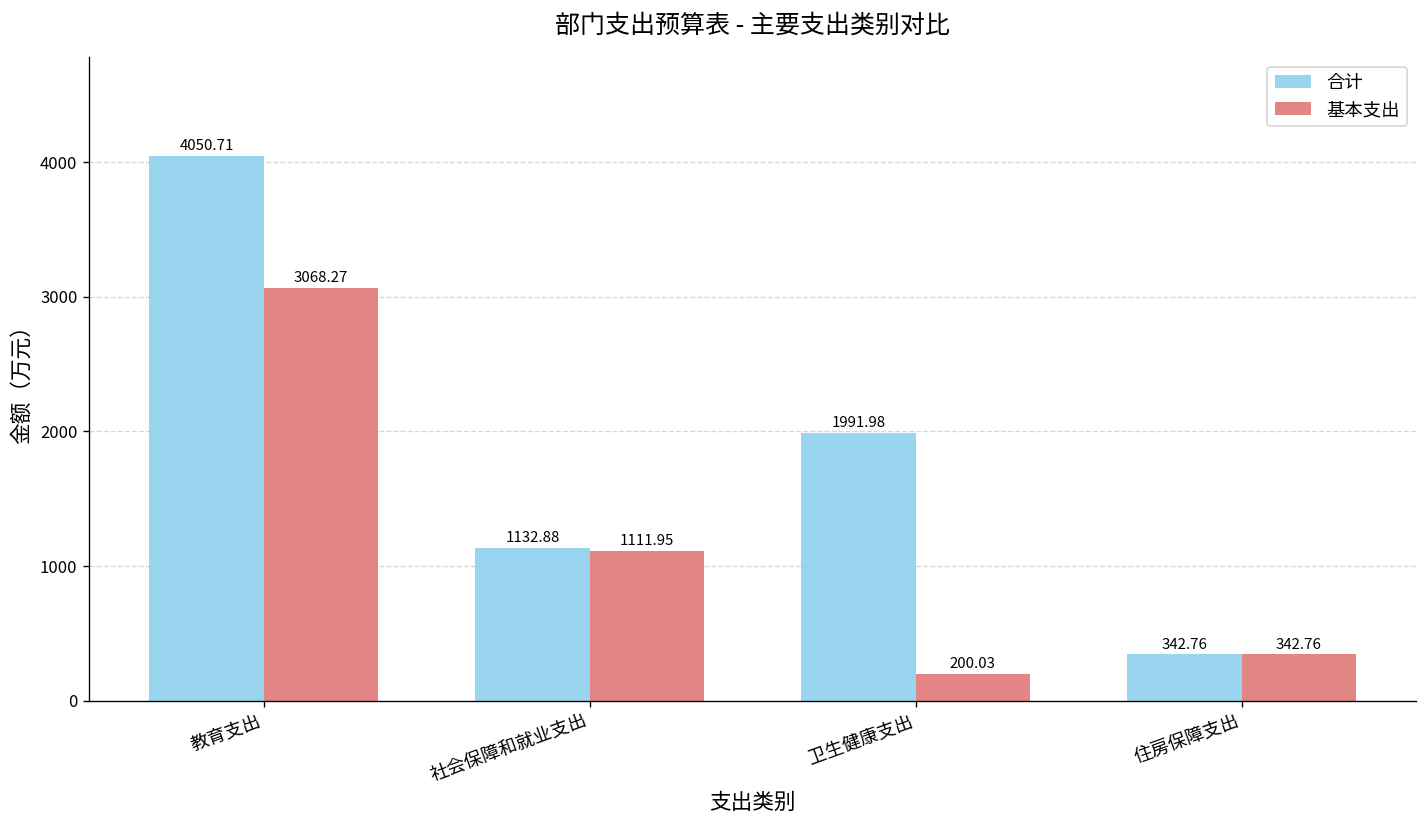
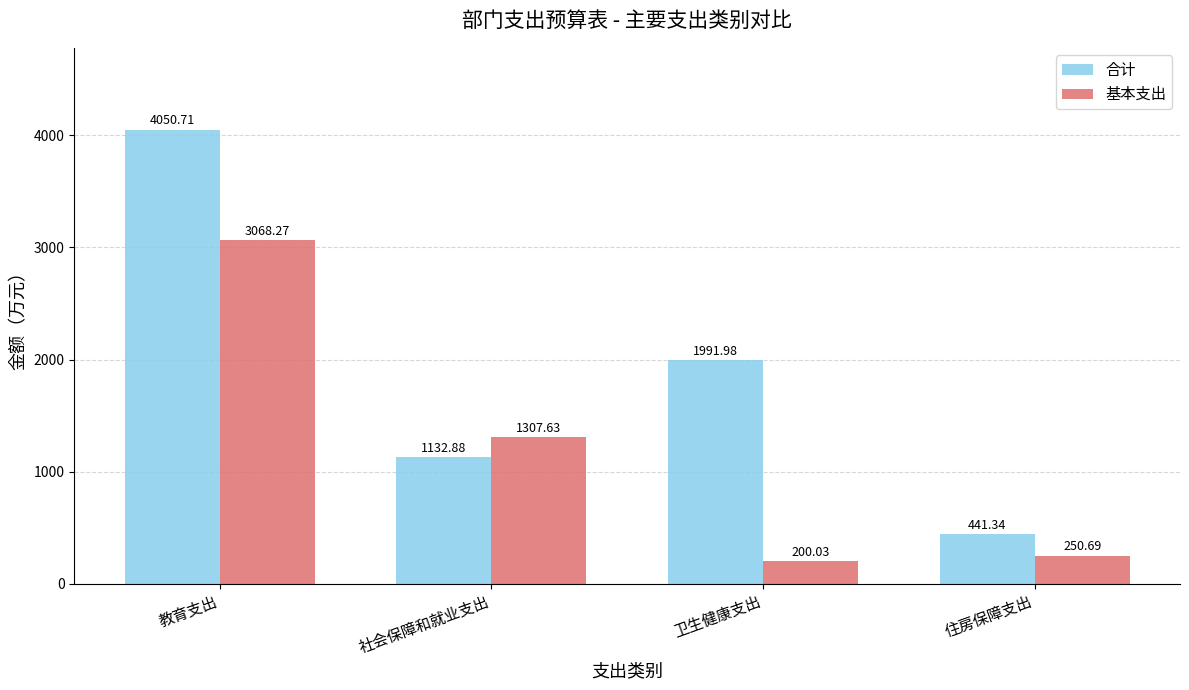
  {
    "合计": {
      "教育支出": 4050.71,
      "社会保障和就业支出": 1132.88,
      "卫生健康支出": 1991.98,
-     "住房保障支出": 342.76
+     "住房保障支出": 441.34
    },
    "基本支出": {
      "教育支出": 3068.27,
-     "社会保障和就业支出": 1111.95,
+     "社会保障和就业支出": 1307.63,
      "卫生健康支出": 200.03,
-     "住房保障支出": 342.76
+     "住房保障支出": 250.69
    }
  }
